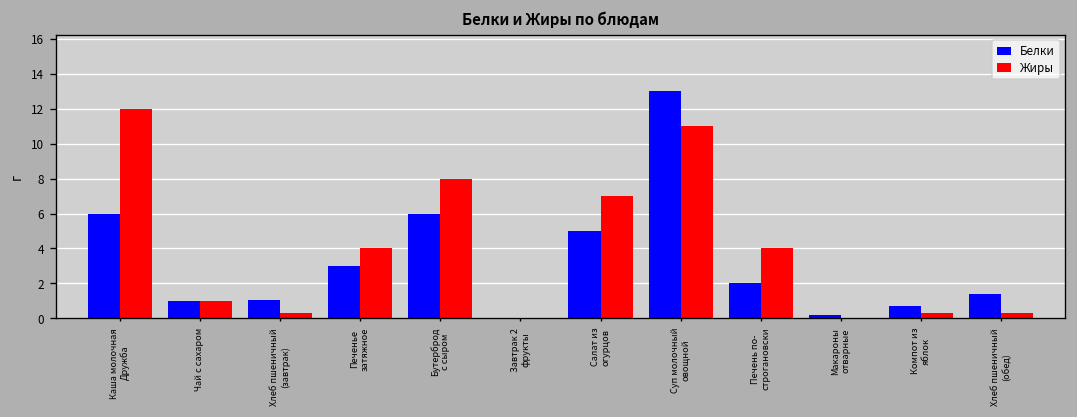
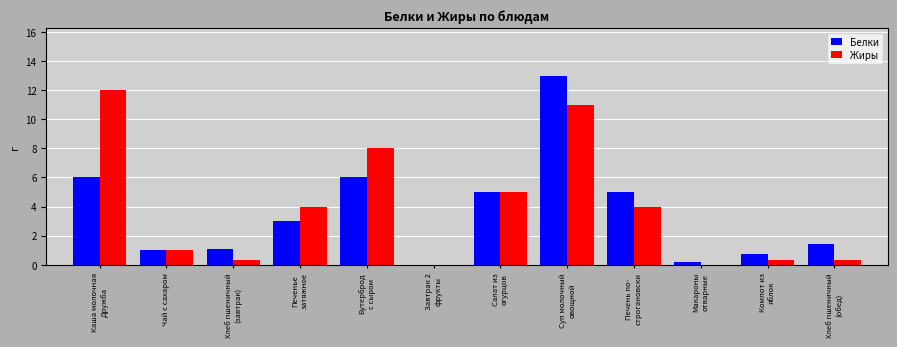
  {
    "Белки": {
      "Каша молочная Дружба": 6,
      "Чай с сахаром": 1,
      "Хлеб пшеничный (завтрак)": 1,
      "Печенье затяжное": 3,
      "Бутерброд с сыром": 6,
      "Завтрак 2 фрукты": 0,
      "Салат из огурцов": 5,
      "Суп молочный овощной": 13,
-     "Печень по- строгановски": 2,
+     "Печень по- строгановски": 5,
      "Компот из яблок": 0.7,
      "Хлеб пшеничный (обед)": 1.4
    },
    "Жиры": {
      "Каша молочная Дружба": 12,
      "Чай с сахаром": 1,
      "Хлеб пшеничный (завтрак)": 0.3,
      "Печенье затяжное": 4,
      "Бутерброд с сыром": 8,
      "Завтрак 2 фрукты": 0,
-     "Салат из огурцов": 7,
+     "Салат из огурцов": 5,
      "Суп молочный овощной": 11,
      "Печень по- строгановски": 4,
      "Макароны отварные": 0,
      "Компот из яблок": 0.3,
      "Хлеб пшеничный (обед)": 0.3
    }
  }
